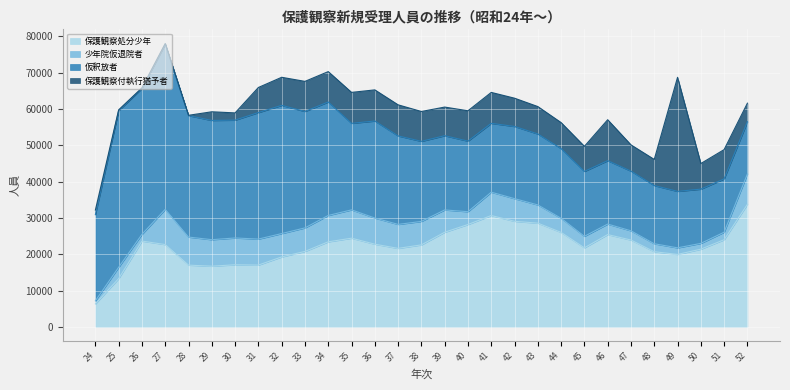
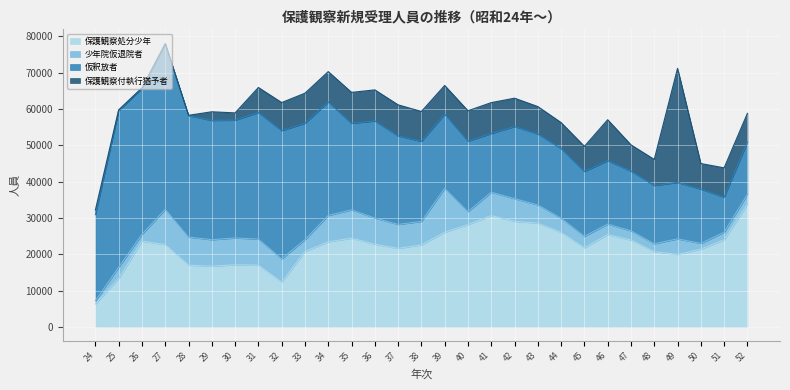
  {
    "保護観察処分少年": {
      "24": 6000,
      "25": 13000,
      "26": 24000,
      "27": 23000,
      "28": 17000,
      "29": 17000,
      "30": 17000,
      "31": 17000,
-     "32": 19000,
+     "32": 12000,
      "33": 21000,
      "34": 23000,
      "35": 24000,
      "36": 23000,
      "37": 22000,
      "38": 23000,
      "39": 26000,
      "40": 28000,
      "41": 31000,
      "42": 29000,
      "43": 29000,
      "44": 26000,
      "45": 22000,
      "46": 25000,
      "47": 24000,
      "48": 21000,
      "49": 20000,
      "50": 21000,
      "51": 24000,
      "52": 34000
    },
    "少年院仮退院者": {
      "24": 1000,
      "25": 3000,
      "26": 2000,
      "27": 10000,
      "28": 8000,
      "29": 7000,
      "30": 7000,
      "31": 7000,
      "32": 6000,
-     "33": 6000,
+     "33": 3000,
      "34": 7000,
      "35": 8000,
      "36": 7000,
      "37": 7000,
      "38": 6000,
-     "39": 6000,
+     "39": 12000,
      "40": 4000,
      "41": 6000,
      "42": 6000,
      "43": 5000,
      "44": 4000,
      "45": 3000,
      "46": 3000,
      "47": 3000,
      "48": 2000,
-     "49": 2000,
+     "49": 4000,
      "50": 2000,
      "51": 2000,
-     "52": 8000
+     "52": 3000
    },
    "仮釈放者": {
      "24": 24000,
      "29": 33000,
      "30": 32000,
      "31": 35000,
      "32": 35000,
      "33": 32000,
      "34": 31000,
      "35": 24000,
      "36": 27000,
      "37": 24000,
      "38": 22000,
      "39": 20000,
      "40": 19000,
-     "41": 19000,
+     "41": 16000,
      "42": 20000,
      "43": 20000,
      "44": 19000,
      "45": 18000,
      "46": 17000,
      "47": 16000,
      "48": 16000,
      "49": 16000,
      "50": 15000,
-     "51": 15000,
+     "51": 10000,
      "52": 14000
    },
    "保護観察付執行猶予者": {
      "24": 1000,
      "29": 2000,
      "30": 2000,
      "31": 7000,
      "32": 8000,
      "33": 8000,
      "34": 8000,
      "35": 9000,
      "36": 9000,
      "37": 9000,
      "38": 8000,
      "39": 8000,
      "40": 8000,
      "41": 9000,
      "42": 8000,
      "43": 8000,
      "44": 7000,
      "45": 7000,
      "46": 11000,
      "47": 7000,
      "48": 7000,
      "49": 31000,
      "50": 7000,
      "51": 8000,
-     "52": 5000
+     "52": 8000
    }
  }
